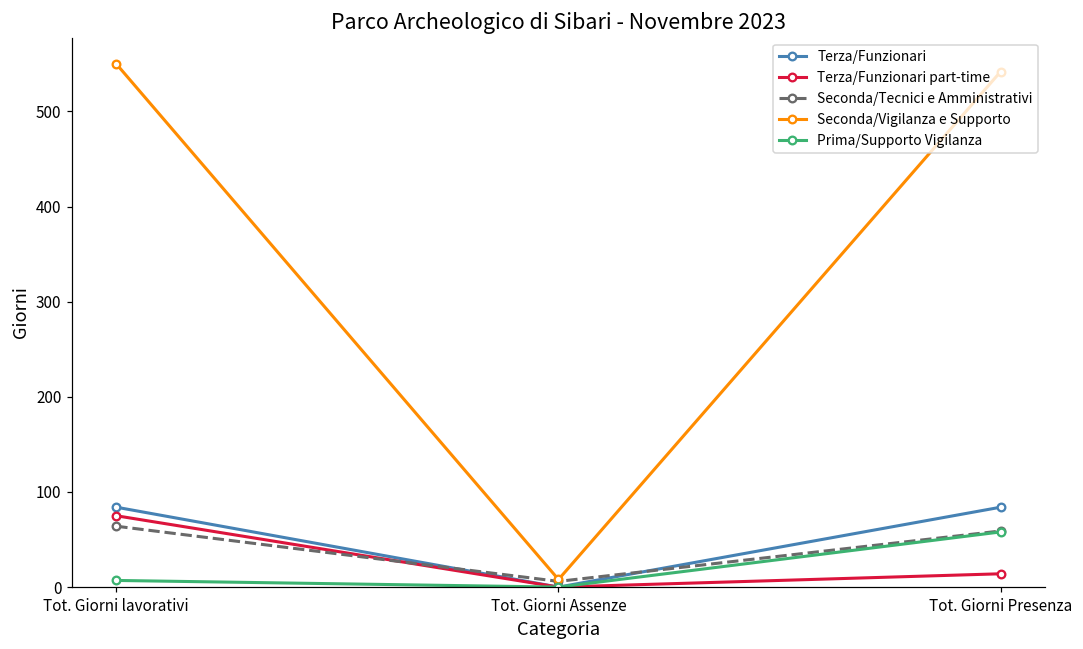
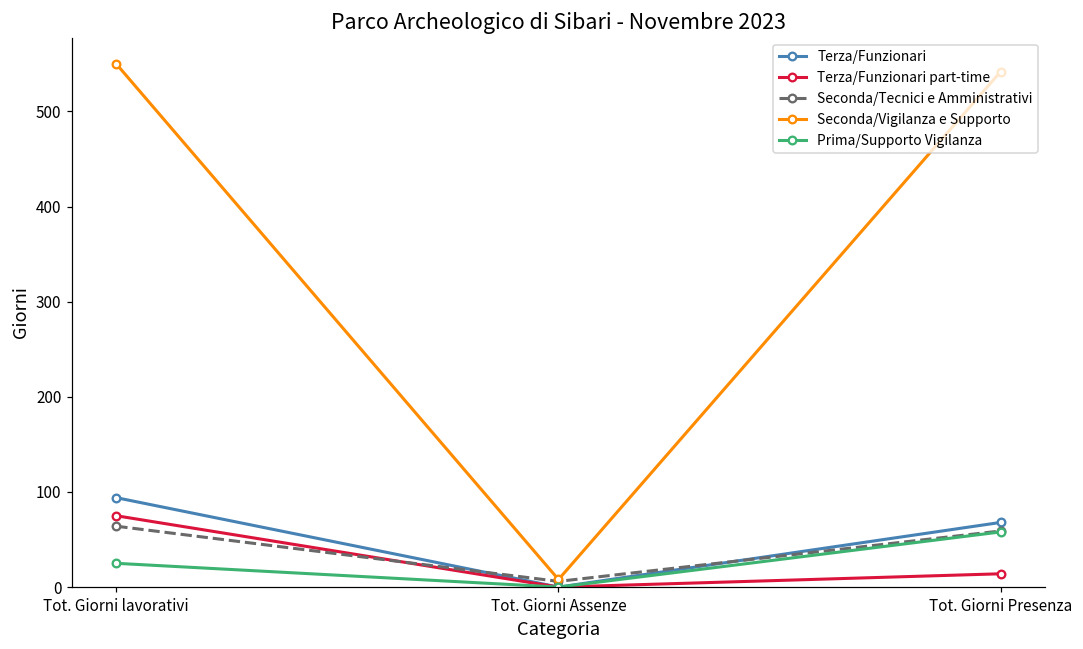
  {
    "Terza/Funzionari": {
-     "Tot. Giorni lavorativi": 80,
-     "Tot. Giorni Presenza": 80
+     "Tot. Giorni lavorativi": 90,
+     "Tot. Giorni Presenza": 70
    },
    "Terza/Funzionari part-time": {
      "Tot. Giorni lavorativi": 80,
      "Tot. Giorni Presenza": 10
    },
    "Seconda/Tecnici e Amministrativi": {
      "Tot. Giorni lavorativi": 60
    },
    "Seconda/Vigilanza e Supporto": {
      "Tot. Giorni lavorativi": 550
    },
    "Prima/Supporto Vigilanza": {
-     "Tot. Giorni lavorativi": 10
+     "Tot. Giorni lavorativi": 30
    }
  }
